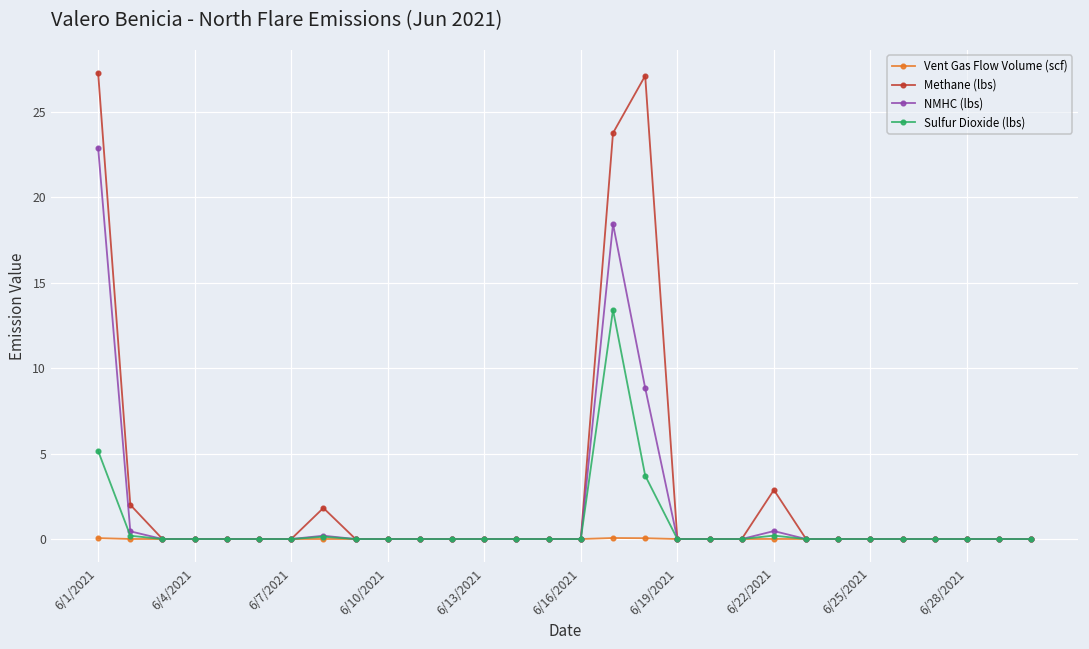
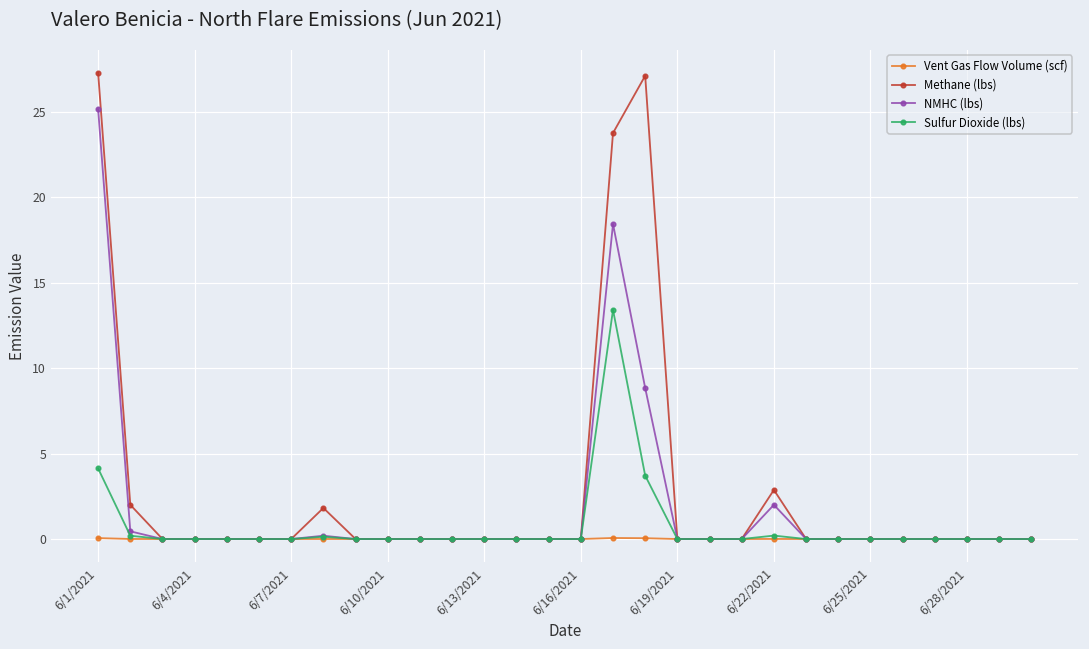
  {
    "Vent Gas Flow Volume (scf)": {
      "6/1/2021": 0.1,
      "6/22/2021": 0.0
    },
    "Methane (lbs)": {
      "6/1/2021": 27.3,
      "6/22/2021": 2.9
    },
    "NMHC (lbs)": {
-     "6/1/2021": 22.9,
-     "6/22/2021": 0.5
+     "6/1/2021": 25.2,
+     "6/22/2021": 2.0
    },
    "Sulfur Dioxide (lbs)": {
-     "6/1/2021": 5.2,
+     "6/1/2021": 4.1,
      "6/22/2021": 0.2
    }
  }
